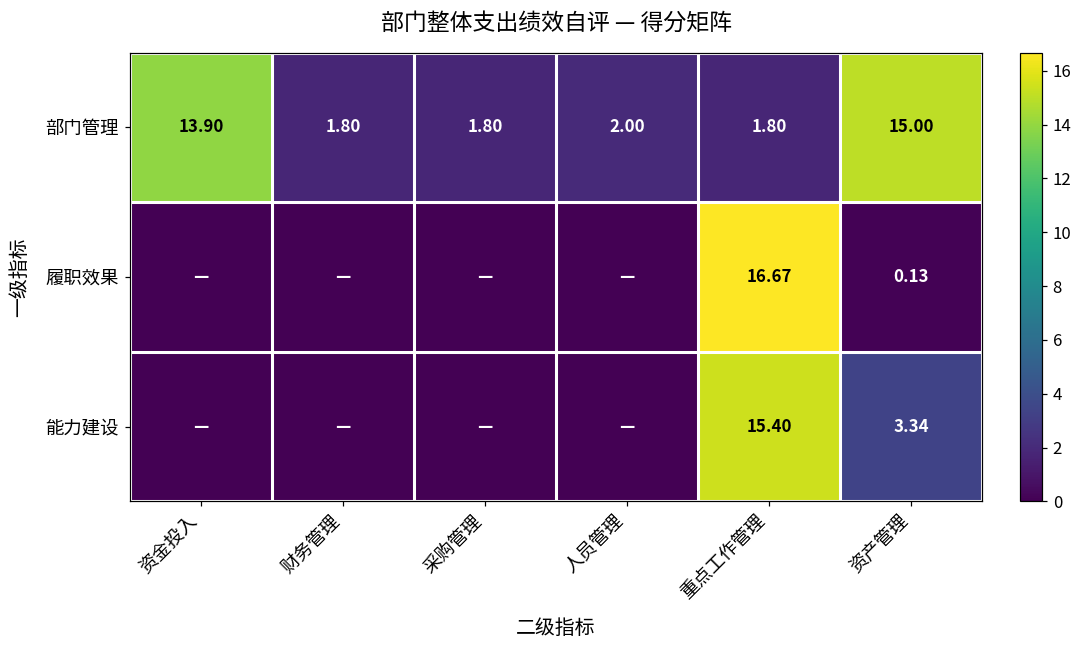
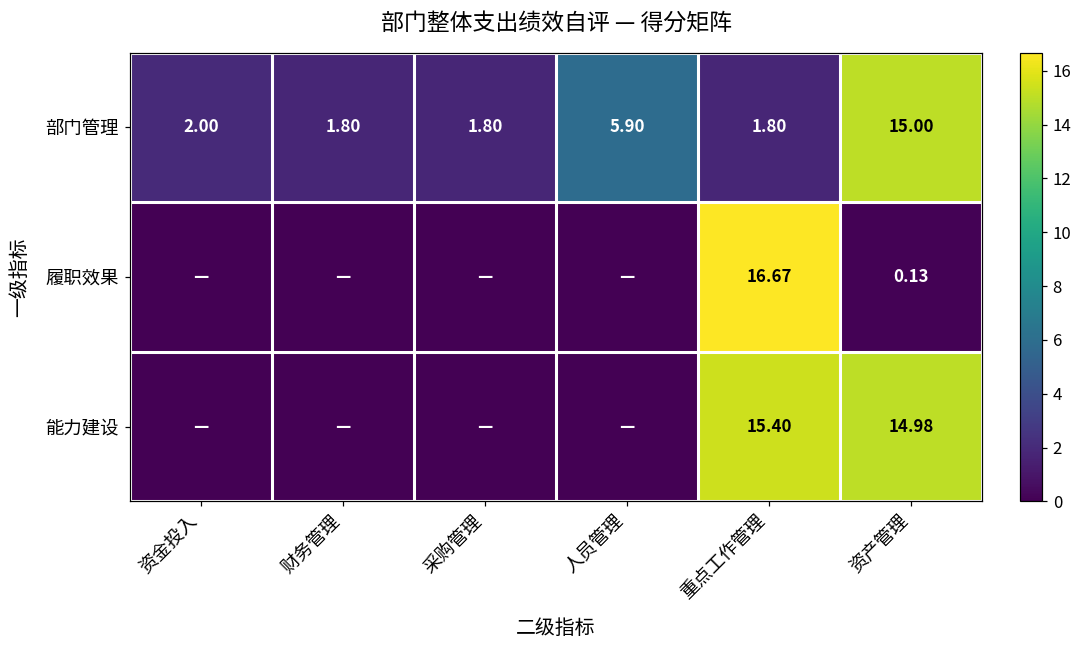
  {
    "部门管理": {
-     "资金投入": 13.90,
+     "资金投入": 2.00,
      "财务管理": 1.80,
      "采购管理": 1.80,
-     "人员管理": 2.00,
+     "人员管理": 5.90,
      "重点工作管理": 1.80,
      "资产管理": 15.00
    },
    "履职效果": {
      "重点工作管理": 16.67,
      "资产管理": 0.13
    },
    "能力建设": {
      "重点工作管理": 15.40,
-     "资产管理": 3.34
+     "资产管理": 14.98
    }
  }
